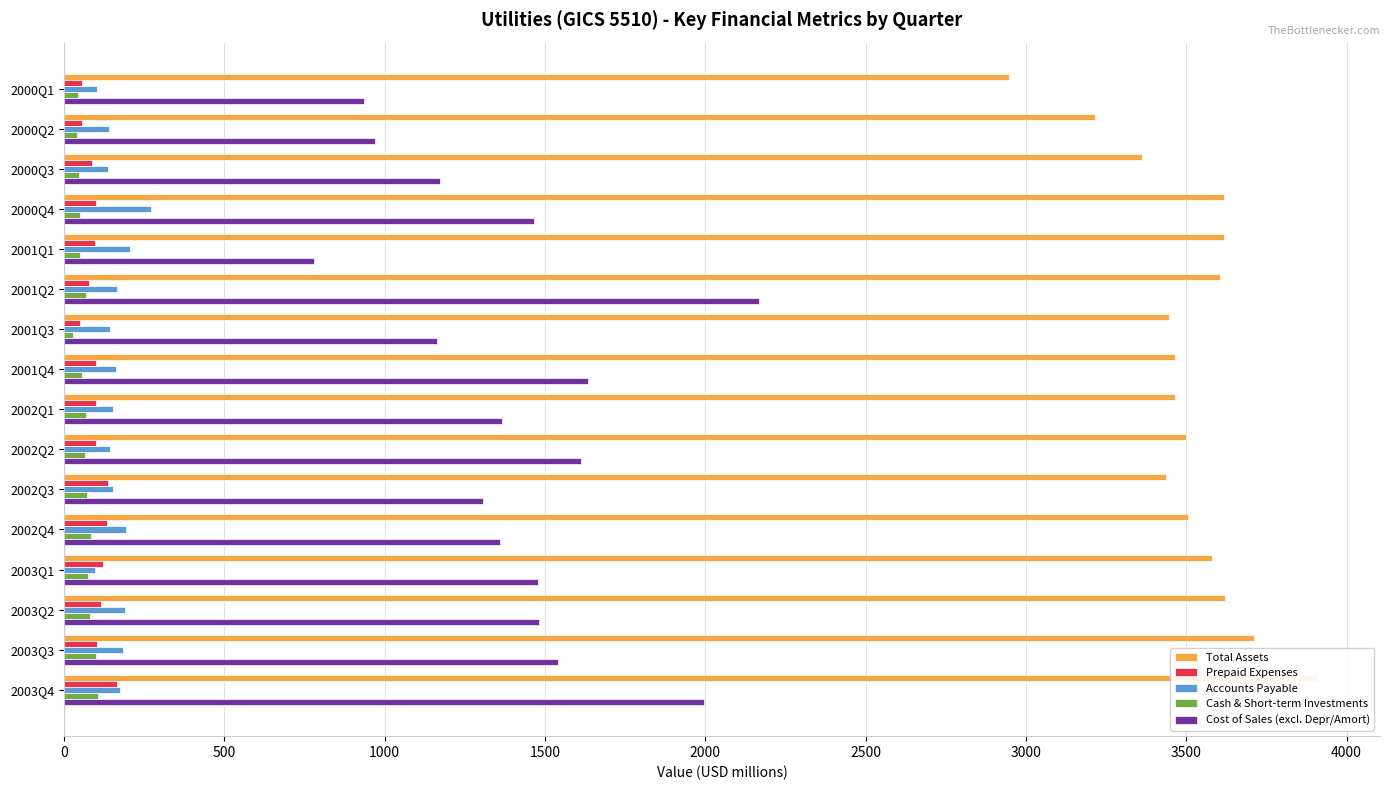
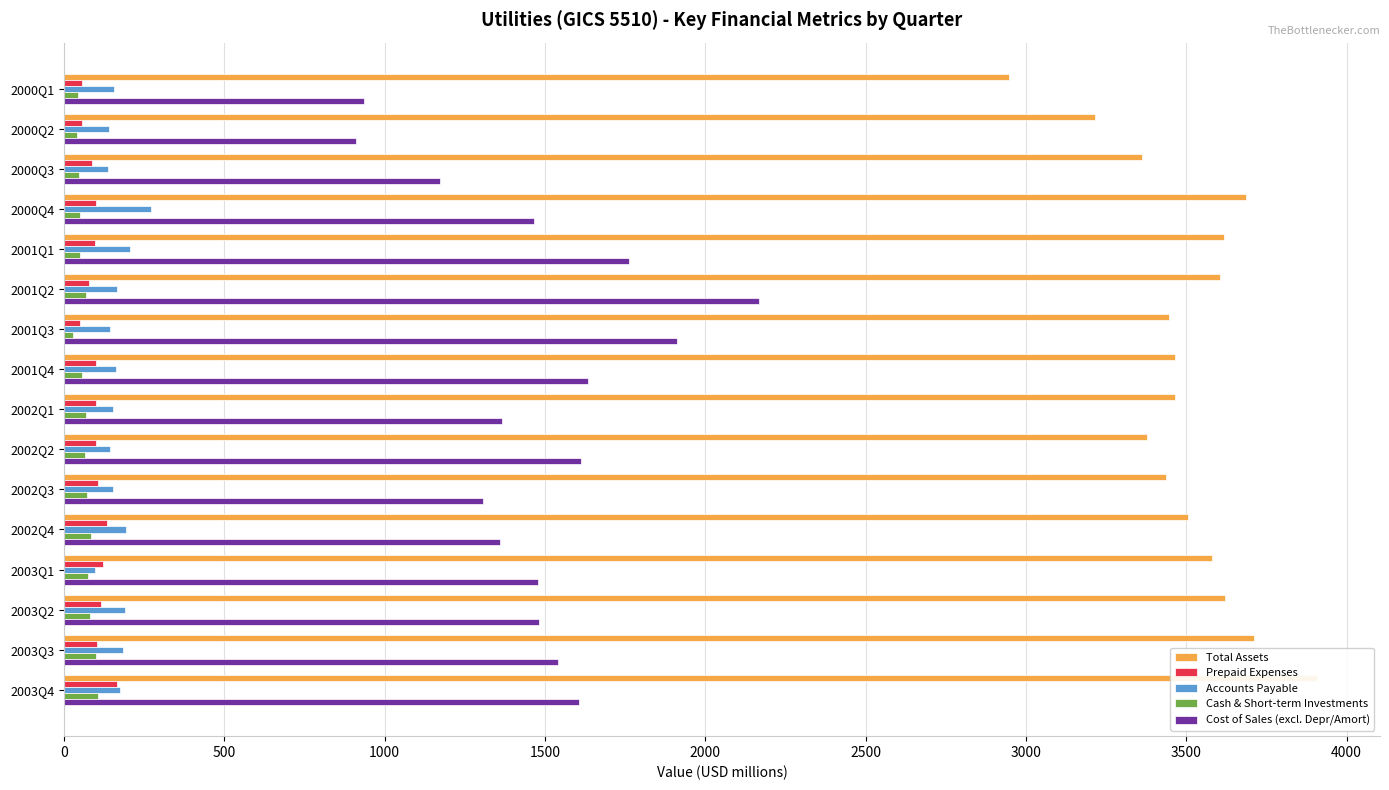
  {
    "Total Assets": {
      "2000Q1": 2950,
      "2000Q2": 3210,
      "2000Q3": 3360,
-     "2000Q4": 3620,
+     "2000Q4": 3690,
      "2001Q1": 3620,
      "2001Q2": 3600,
      "2001Q3": 3450,
      "2001Q4": 3460,
      "2002Q1": 3460,
-     "2002Q2": 3500,
+     "2002Q2": 3380,
      "2002Q3": 3440,
      "2002Q4": 3510,
      "2003Q1": 3580,
      "2003Q2": 3620,
      "2003Q3": 3710
    },
    "Prepaid Expenses": {
      "2000Q1": 60,
      "2000Q2": 50,
      "2000Q3": 90,
      "2000Q4": 100,
      "2001Q1": 100,
      "2001Q2": 80,
      "2001Q3": 50,
      "2001Q4": 100,
      "2002Q1": 100,
      "2002Q2": 100,
-     "2002Q3": 140,
+     "2002Q3": 110,
      "2002Q4": 130,
      "2003Q1": 120,
      "2003Q2": 120,
      "2003Q3": 100,
      "2003Q4": 170
    },
    "Accounts Payable": {
-     "2000Q1": 100,
+     "2000Q1": 160,
      "2000Q2": 140,
      "2000Q3": 140,
      "2000Q4": 270,
      "2001Q1": 210,
      "2001Q2": 160,
      "2001Q3": 140,
      "2001Q4": 160,
      "2002Q1": 150,
      "2002Q2": 140,
      "2002Q3": 150,
      "2002Q4": 190,
      "2003Q1": 100,
      "2003Q2": 190,
      "2003Q3": 180,
      "2003Q4": 170
    },
    "Cash & Short-term Investments": {
      "2000Q1": 40,
      "2000Q2": 40,
      "2000Q3": 50,
      "2000Q4": 50,
      "2001Q1": 50,
      "2001Q2": 70,
      "2001Q3": 30,
      "2001Q4": 60,
      "2002Q1": 70,
      "2002Q2": 70,
      "2002Q3": 70,
      "2002Q4": 80,
      "2003Q1": 80,
      "2003Q2": 80,
      "2003Q3": 100,
      "2003Q4": 110
    },
    "Cost of Sales (excl. Depr/Amort)": {
      "2000Q1": 940,
-     "2000Q2": 970,
+     "2000Q2": 910,
      "2000Q3": 1170,
      "2000Q4": 1470,
-     "2001Q1": 780,
+     "2001Q1": 1760,
      "2001Q2": 2170,
-     "2001Q3": 1160,
+     "2001Q3": 1910,
      "2001Q4": 1630,
      "2002Q1": 1370,
      "2002Q2": 1610,
      "2002Q3": 1310,
      "2002Q4": 1360,
      "2003Q1": 1480,
      "2003Q2": 1480,
      "2003Q3": 1540,
-     "2003Q4": 2000
+     "2003Q4": 1610
    }
  }
